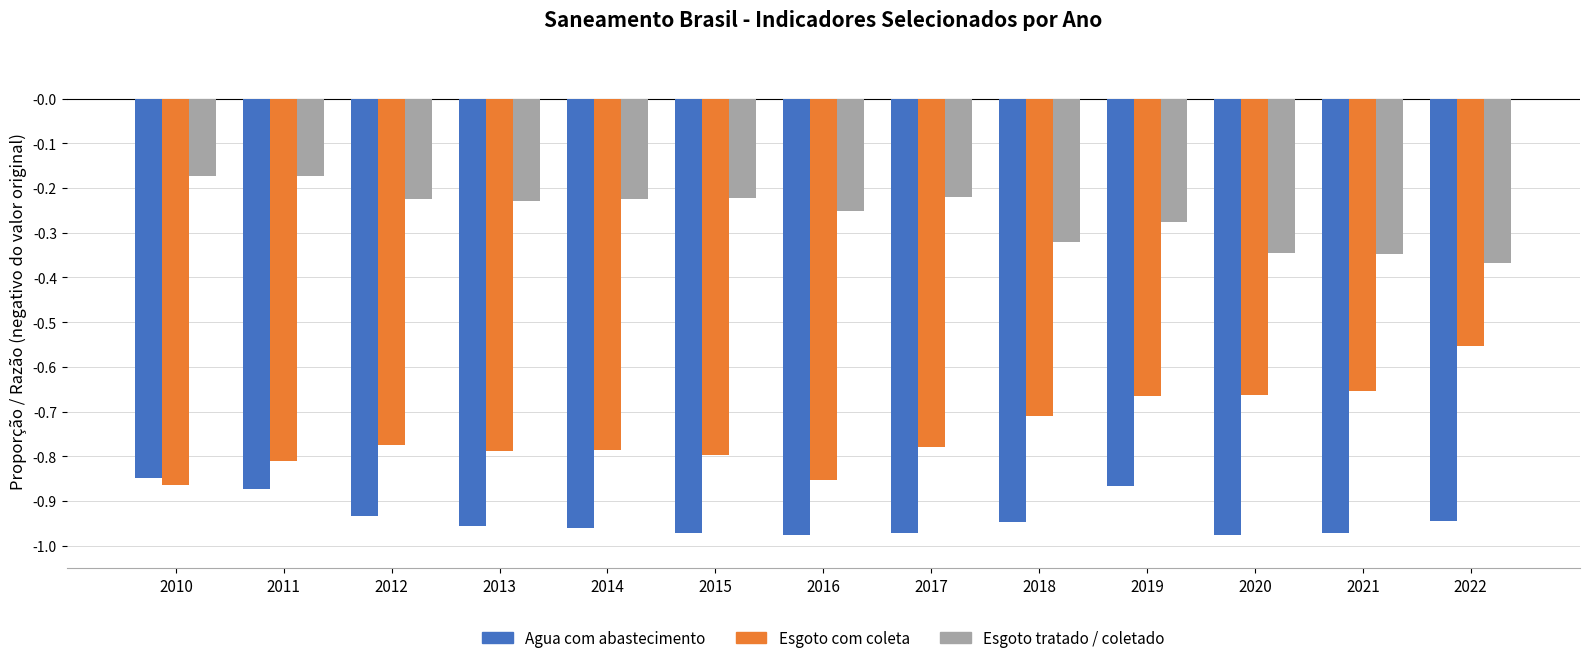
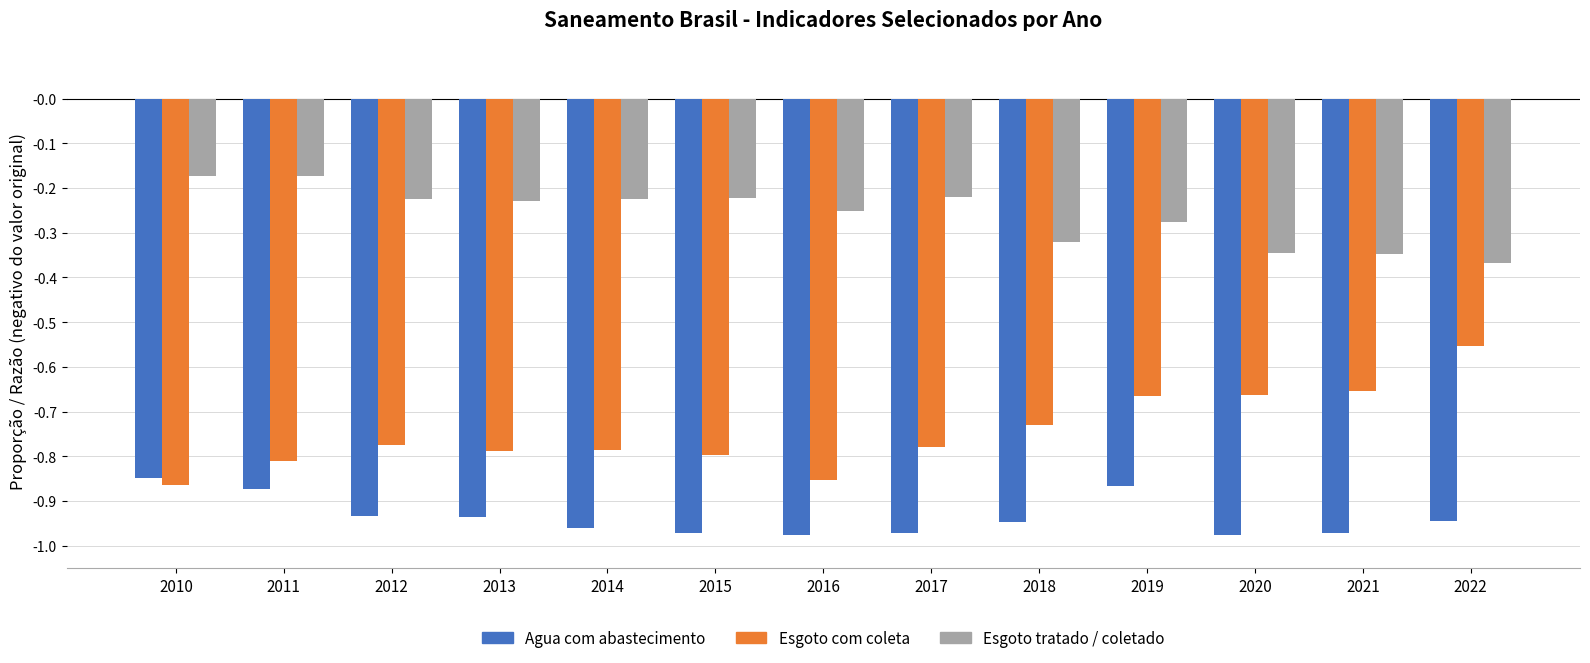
  {
    "Agua com abastecimento": {
      "2010": -0.85,
      "2011": -0.87,
      "2012": -0.93,
-     "2013": -0.96,
+     "2013": -0.94,
      "2014": -0.96,
      "2015": -0.97,
      "2016": -0.98,
      "2017": -0.97,
      "2018": -0.95,
      "2019": -0.87,
      "2020": -0.98,
      "2021": -0.97,
      "2022": -0.94
    },
    "Esgoto com coleta": {
      "2010": -0.86,
      "2011": -0.81,
      "2012": -0.78,
      "2013": -0.79,
      "2014": -0.79,
      "2015": -0.80,
      "2016": -0.85,
      "2017": -0.78,
-     "2018": -0.71,
+     "2018": -0.73,
      "2019": -0.67,
      "2020": -0.66,
      "2021": -0.66,
      "2022": -0.55
    },
    "Esgoto tratado / coletado": {
      "2010": -0.17,
      "2011": -0.17,
      "2012": -0.22,
      "2013": -0.23,
      "2014": -0.23,
      "2015": -0.22,
      "2016": -0.25,
      "2017": -0.22,
      "2018": -0.32,
      "2019": -0.28,
      "2020": -0.35,
      "2021": -0.35,
      "2022": -0.37
    }
  }
